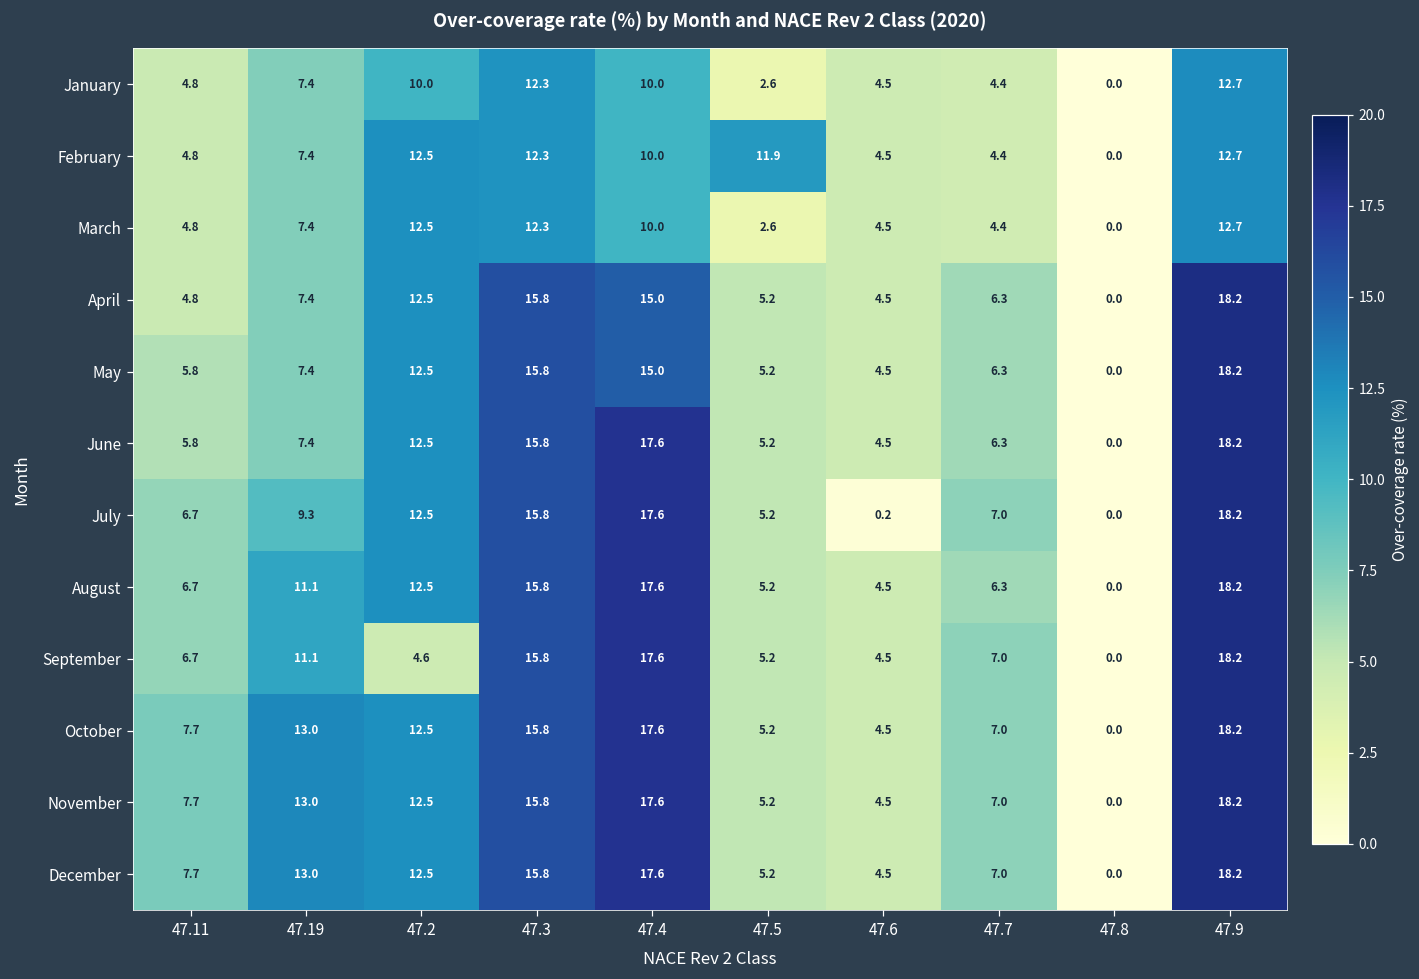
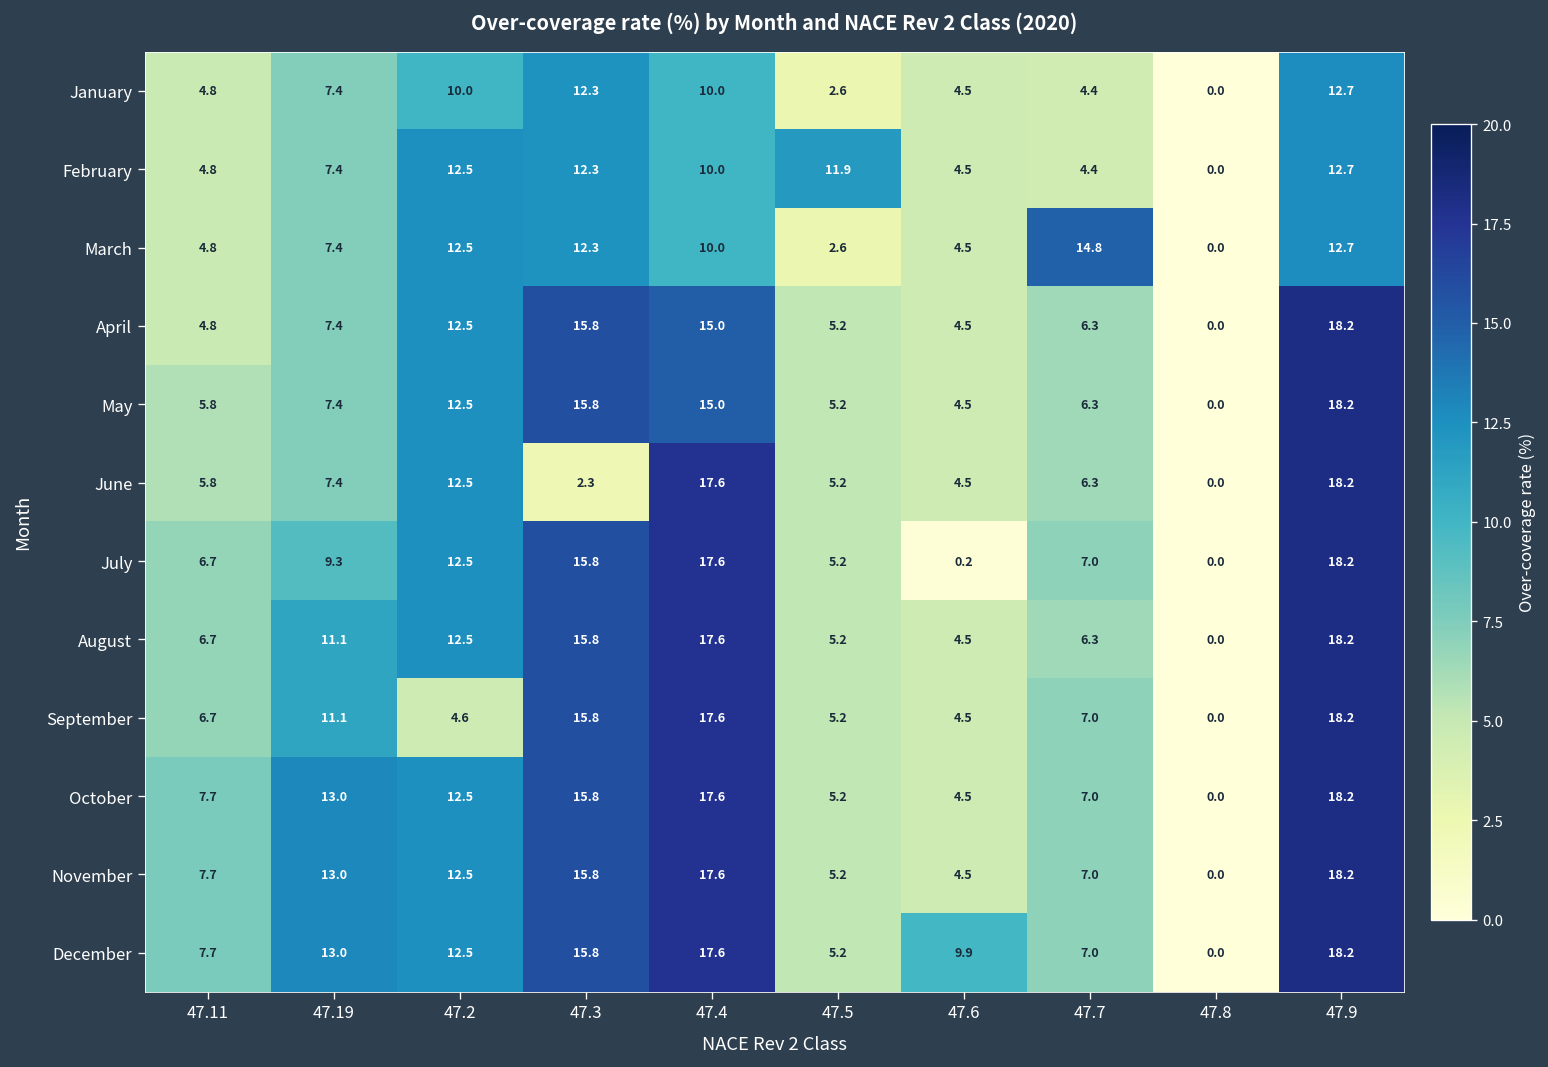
  {
    "January": {
      "47.11": 4.8,
      "47.19": 7.4,
      "47.2": 10.0,
      "47.3": 12.3,
      "47.4": 10.0,
      "47.5": 2.6,
      "47.6": 4.5,
      "47.7": 4.4,
      "47.8": 0.0,
      "47.9": 12.7
    },
    "February": {
      "47.11": 4.8,
      "47.19": 7.4,
      "47.2": 12.5,
      "47.3": 12.3,
      "47.4": 10.0,
      "47.5": 11.9,
      "47.6": 4.5,
      "47.7": 4.4,
      "47.8": 0.0,
      "47.9": 12.7
    },
    "March": {
      "47.11": 4.8,
      "47.19": 7.4,
      "47.2": 12.5,
      "47.3": 12.3,
      "47.4": 10.0,
      "47.5": 2.6,
      "47.6": 4.5,
-     "47.7": 4.4,
+     "47.7": 14.8,
      "47.8": 0.0,
      "47.9": 12.7
    },
    "April": {
      "47.11": 4.8,
      "47.19": 7.4,
      "47.2": 12.5,
      "47.3": 15.8,
      "47.4": 15.0,
      "47.5": 5.2,
      "47.6": 4.5,
      "47.7": 6.3,
      "47.8": 0.0,
      "47.9": 18.2
    },
    "May": {
      "47.11": 5.8,
      "47.19": 7.4,
      "47.2": 12.5,
      "47.3": 15.8,
      "47.4": 15.0,
      "47.5": 5.2,
      "47.6": 4.5,
      "47.7": 6.3,
      "47.8": 0.0,
      "47.9": 18.2
    },
    "June": {
      "47.11": 5.8,
      "47.19": 7.4,
      "47.2": 12.5,
-     "47.3": 15.8,
+     "47.3": 2.3,
      "47.4": 17.6,
      "47.5": 5.2,
      "47.6": 4.5,
      "47.7": 6.3,
      "47.8": 0.0,
      "47.9": 18.2
    },
    "July": {
      "47.11": 6.7,
      "47.19": 9.3,
      "47.2": 12.5,
      "47.3": 15.8,
      "47.4": 17.6,
      "47.5": 5.2,
      "47.6": 0.2,
      "47.7": 7.0,
      "47.8": 0.0,
      "47.9": 18.2
    },
    "August": {
      "47.11": 6.7,
      "47.19": 11.1,
      "47.2": 12.5,
      "47.3": 15.8,
      "47.4": 17.6,
      "47.5": 5.2,
      "47.6": 4.5,
      "47.7": 6.3,
      "47.8": 0.0,
      "47.9": 18.2
    },
    "September": {
      "47.11": 6.7,
      "47.19": 11.1,
      "47.2": 4.6,
      "47.3": 15.8,
      "47.4": 17.6,
      "47.5": 5.2,
      "47.6": 4.5,
      "47.7": 7.0,
      "47.8": 0.0,
      "47.9": 18.2
    },
    "October": {
      "47.11": 7.7,
      "47.19": 13.0,
      "47.2": 12.5,
      "47.3": 15.8,
      "47.4": 17.6,
      "47.5": 5.2,
      "47.6": 4.5,
      "47.7": 7.0,
      "47.8": 0.0,
      "47.9": 18.2
    },
    "November": {
      "47.11": 7.7,
      "47.19": 13.0,
      "47.2": 12.5,
      "47.3": 15.8,
      "47.4": 17.6,
      "47.5": 5.2,
      "47.6": 4.5,
      "47.7": 7.0,
      "47.8": 0.0,
      "47.9": 18.2
    },
    "December": {
      "47.11": 7.7,
      "47.19": 13.0,
      "47.2": 12.5,
      "47.3": 15.8,
      "47.4": 17.6,
      "47.5": 5.2,
-     "47.6": 4.5,
+     "47.6": 9.9,
      "47.7": 7.0,
      "47.8": 0.0,
      "47.9": 18.2
    }
  }
